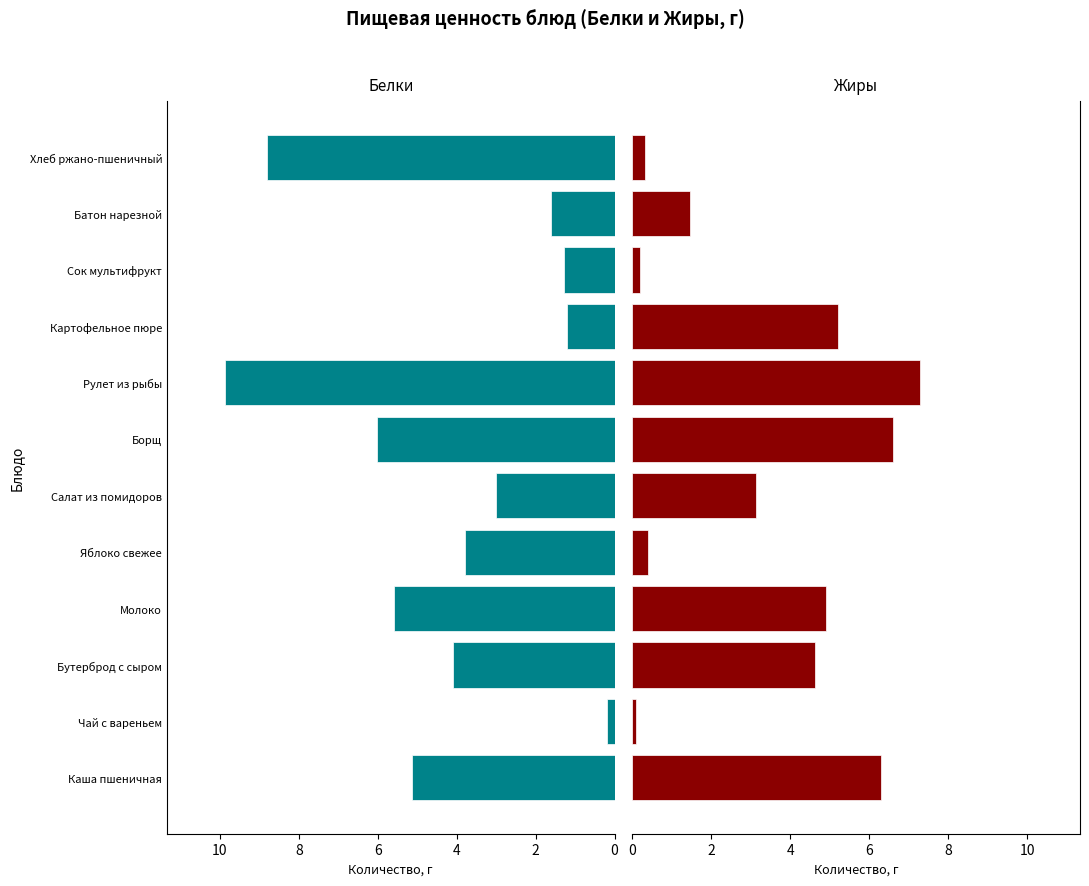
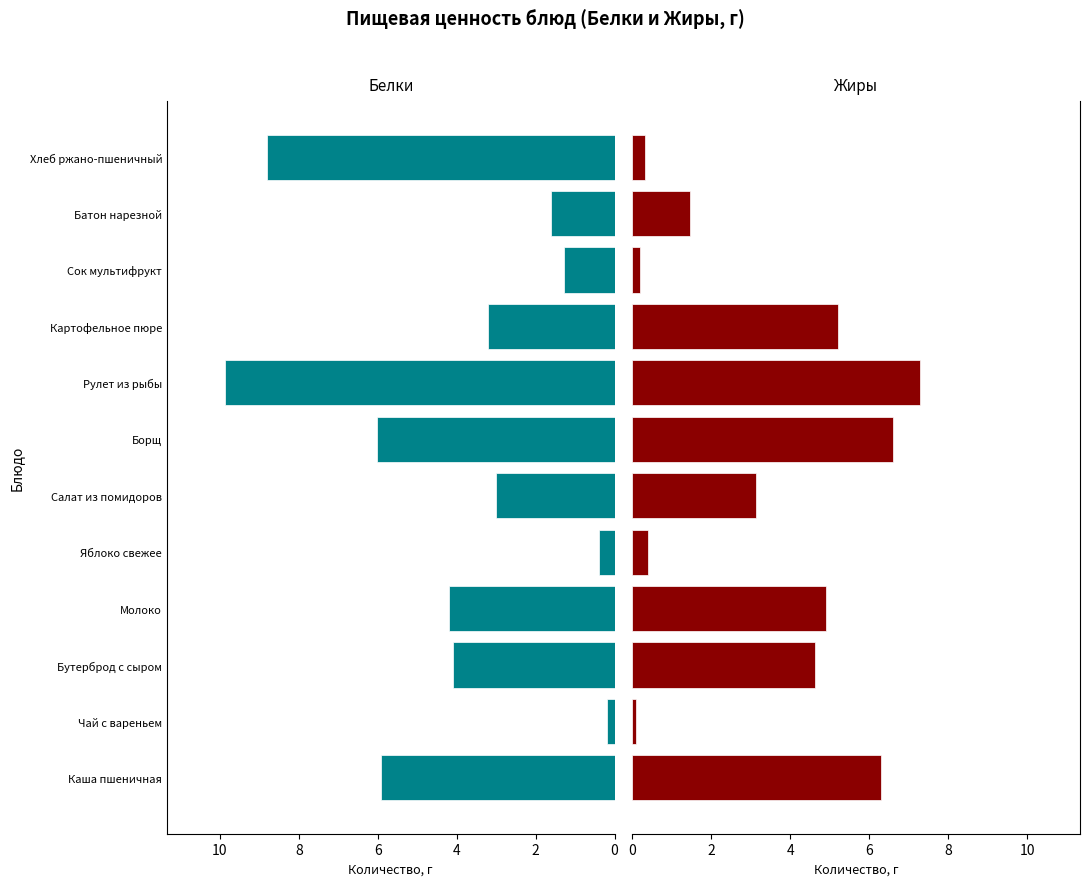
  {
    "Белки": {
      "Хлеб ржано-пшеничный": 8.8,
      "Батон нарезной": 1.6,
      "Сок мультифрукт": 1.3,
-     "Картофельное пюре": 1.2,
+     "Картофельное пюре": 3.2,
      "Рулет из рыбы": 9.9,
      "Борщ": 6.0,
      "Салат из помидоров": 3.0,
-     "Яблоко свежее": 3.8,
-     "Молоко": 5.6,
+     "Яблоко свежее": 0.4,
+     "Молоко": 4.2,
      "Бутерброд с сыром": 4.1,
      "Чай с вареньем": 0.2,
-     "Каша пшеничная": 5.1
+     "Каша пшеничная": 5.9
    }
  }
